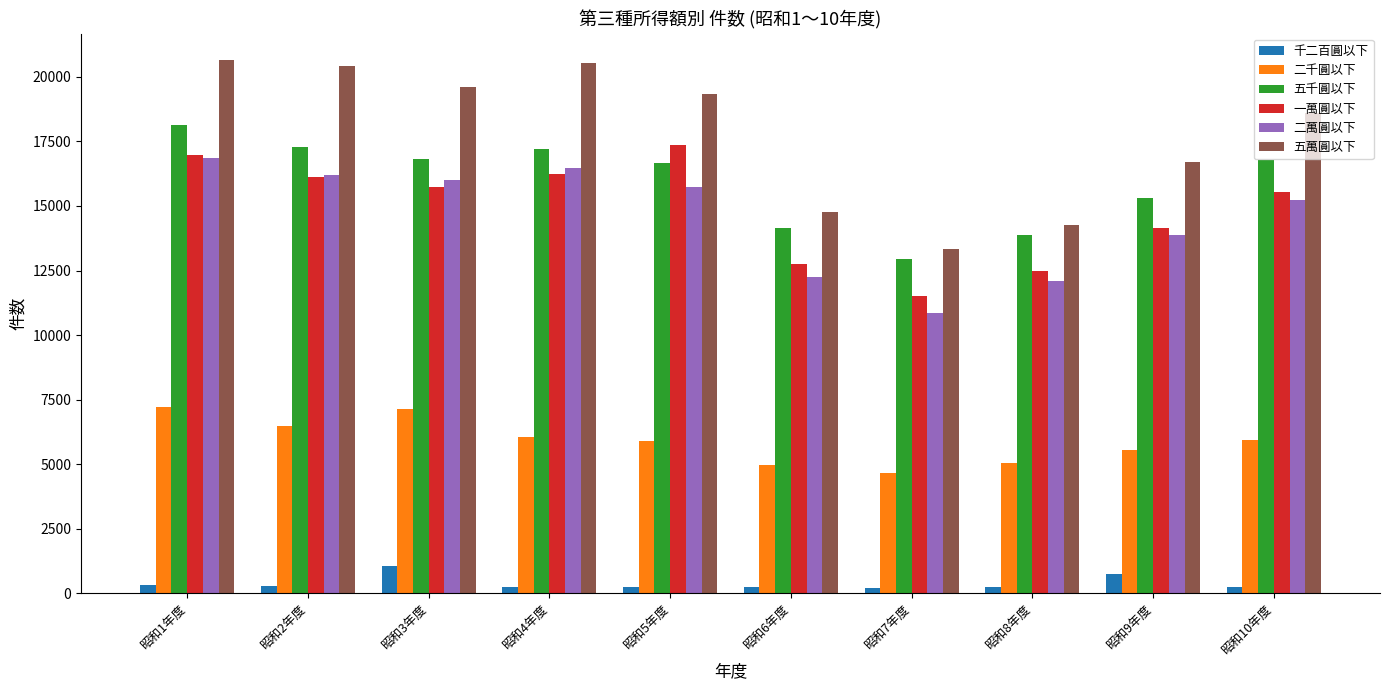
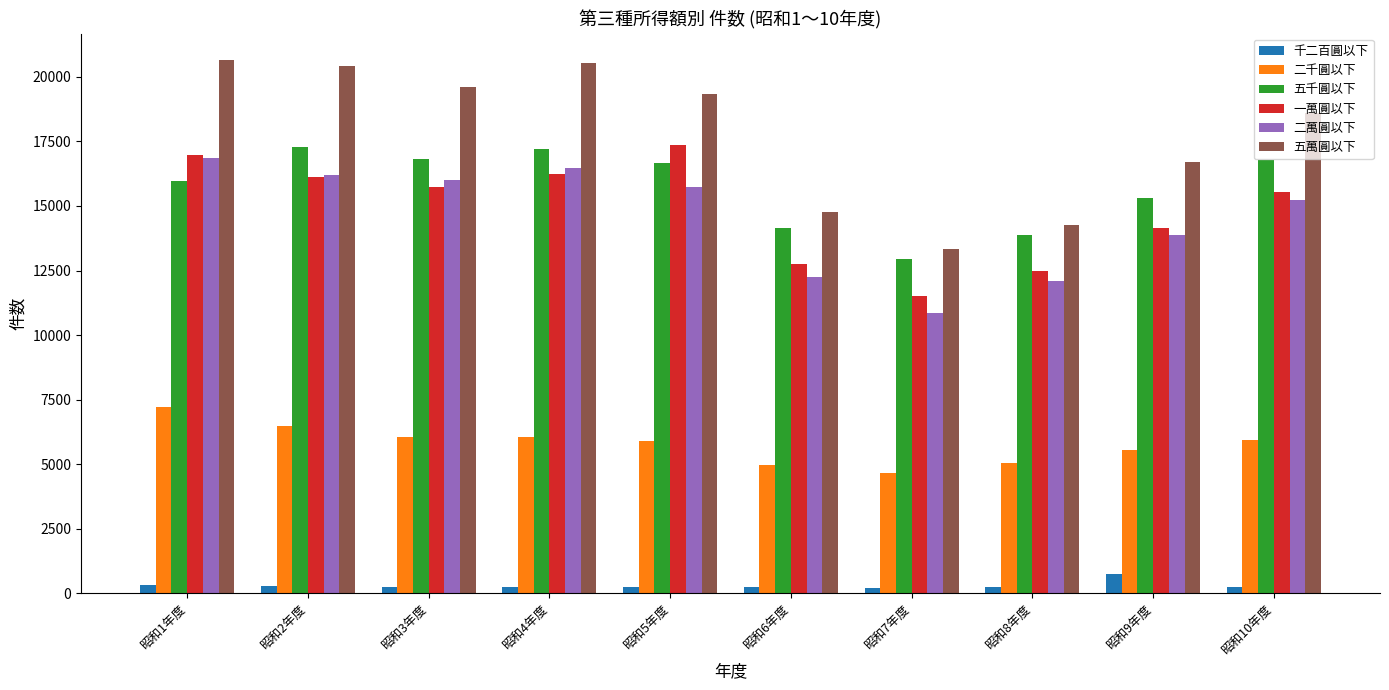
  {
    "千二百圓以下": {
      "昭和1年度": 300,
      "昭和2年度": 300,
-     "昭和3年度": 1000,
+     "昭和3年度": 200,
      "昭和4年度": 300,
      "昭和5年度": 200,
      "昭和6年度": 200,
      "昭和7年度": 200,
      "昭和8年度": 200,
      "昭和9年度": 800,
      "昭和10年度": 200
    },
    "二千圓以下": {
      "昭和1年度": 7200,
      "昭和2年度": 6500,
-     "昭和3年度": 7200,
+     "昭和3年度": 6100,
      "昭和4年度": 6100,
      "昭和5年度": 5900,
      "昭和6年度": 5000,
      "昭和7年度": 4700,
      "昭和8年度": 5000,
      "昭和9年度": 5500,
      "昭和10年度": 5900
    },
    "五千圓以下": {
-     "昭和1年度": 18100,
+     "昭和1年度": 16000,
      "昭和2年度": 17300,
      "昭和3年度": 16800,
      "昭和4年度": 17200,
      "昭和5年度": 16700,
      "昭和6年度": 14100,
      "昭和7年度": 12900,
      "昭和8年度": 13900,
      "昭和9年度": 15300,
      "昭和10年度": 16800
    },
    "一萬圓以下": {
      "昭和1年度": 17000,
      "昭和2年度": 16100,
      "昭和3年度": 15700,
      "昭和4年度": 16200,
      "昭和5年度": 17400,
      "昭和6年度": 12800,
      "昭和7年度": 11500,
      "昭和8年度": 12500,
      "昭和9年度": 14100,
      "昭和10年度": 15500
    },
    "二萬圓以下": {
      "昭和1年度": 16800,
      "昭和2年度": 16200,
      "昭和3年度": 16000,
      "昭和4年度": 16500,
      "昭和5年度": 15700,
      "昭和6年度": 12300,
      "昭和7年度": 10800,
      "昭和8年度": 12100,
      "昭和9年度": 13900,
      "昭和10年度": 15200
    },
    "五萬圓以下": {
      "昭和1年度": 20600,
      "昭和2年度": 20400,
      "昭和3年度": 19600,
      "昭和4年度": 20500,
      "昭和5年度": 19400,
      "昭和6年度": 14800,
      "昭和7年度": 13300,
      "昭和8年度": 14300,
      "昭和9年度": 16700
    }
  }
